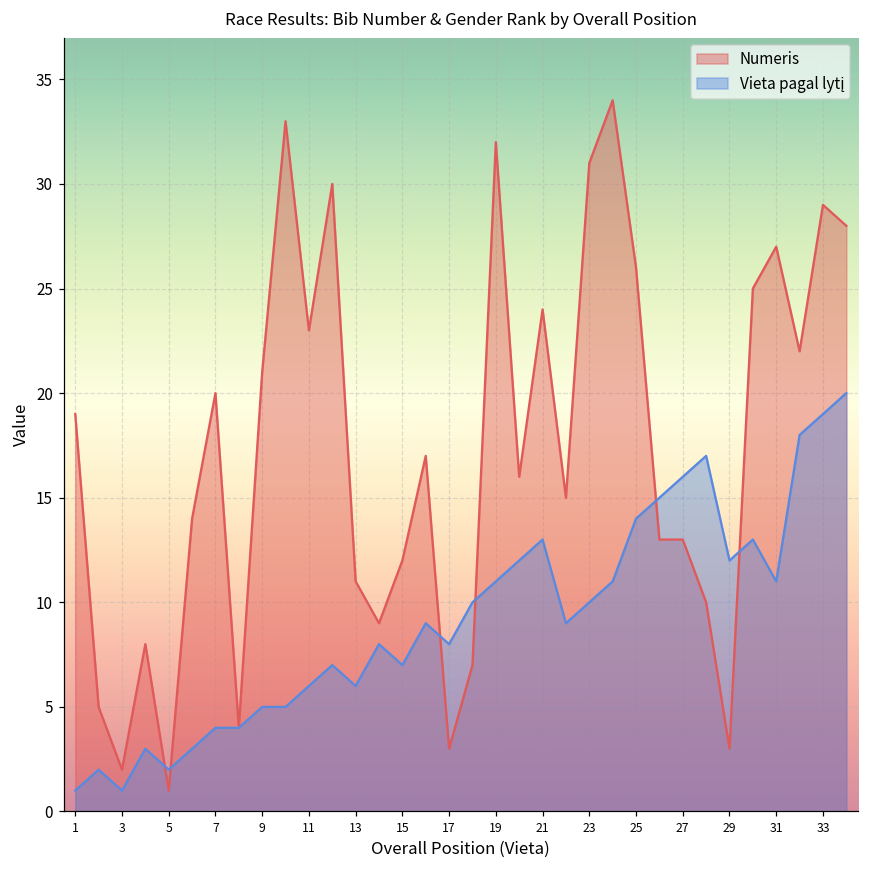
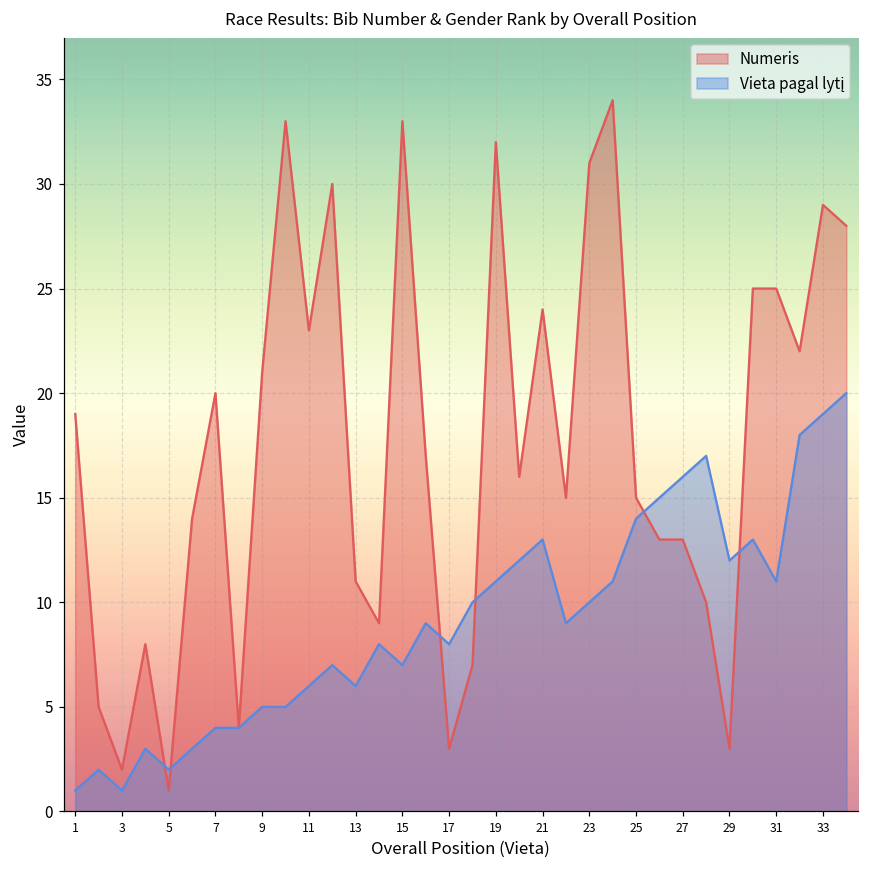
  {
    "Numeris": {
      "1": 19,
      "3": 2,
      "5": 1,
      "7": 20,
      "9": 21,
      "11": 23,
      "13": 11,
-     "15": 12,
+     "15": 33,
      "17": 3,
      "19": 32,
      "21": 24,
      "23": 31,
-     "25": 26,
+     "25": 15,
      "27": 13,
      "29": 3,
-     "31": 27,
+     "31": 25,
      "33": 29
    },
    "Vieta pagal lytį": {
      "1": 1,
      "3": 1,
      "5": 2,
      "7": 4,
      "9": 5,
      "11": 6,
      "13": 6,
      "15": 7,
      "17": 8,
      "19": 11,
      "21": 13,
      "23": 10,
      "25": 14,
      "27": 16,
      "29": 12,
      "31": 11,
      "33": 19
    }
  }
